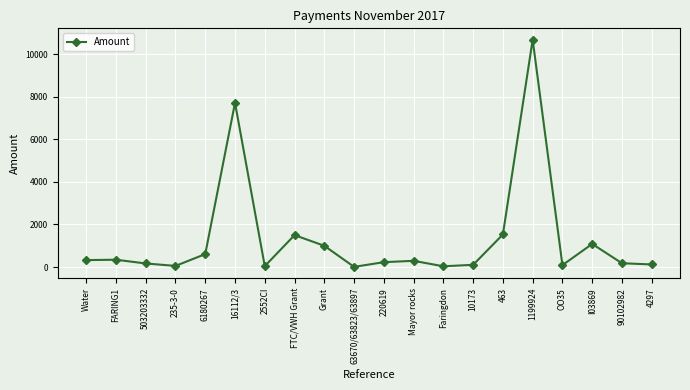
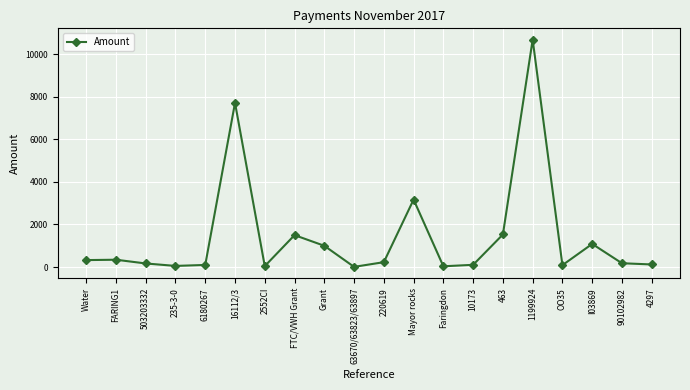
  {
    "Water": 300,
    "FARING1": 300,
    "503203332": 200,
    "235-3-0": 100,
-   "6180267": 600,
+   "6180267": 100,
    "16112/3": 7700,
    "2552CI": 0,
    "FTC/VWH Grant": 1500,
    "Grant": 1000,
    "63670/63823/63897": 0,
    "220619": 200,
-   "Mayor rocks": 300,
+   "Mayor rocks": 3200,
    "Faringdon": 0,
    "10173": 100,
    "463": 1500,
    "1199924": 10700,
    "OO35": 100,
    "I03869": 1100,
    "90102982": 200,
    "4297": 100
  }
